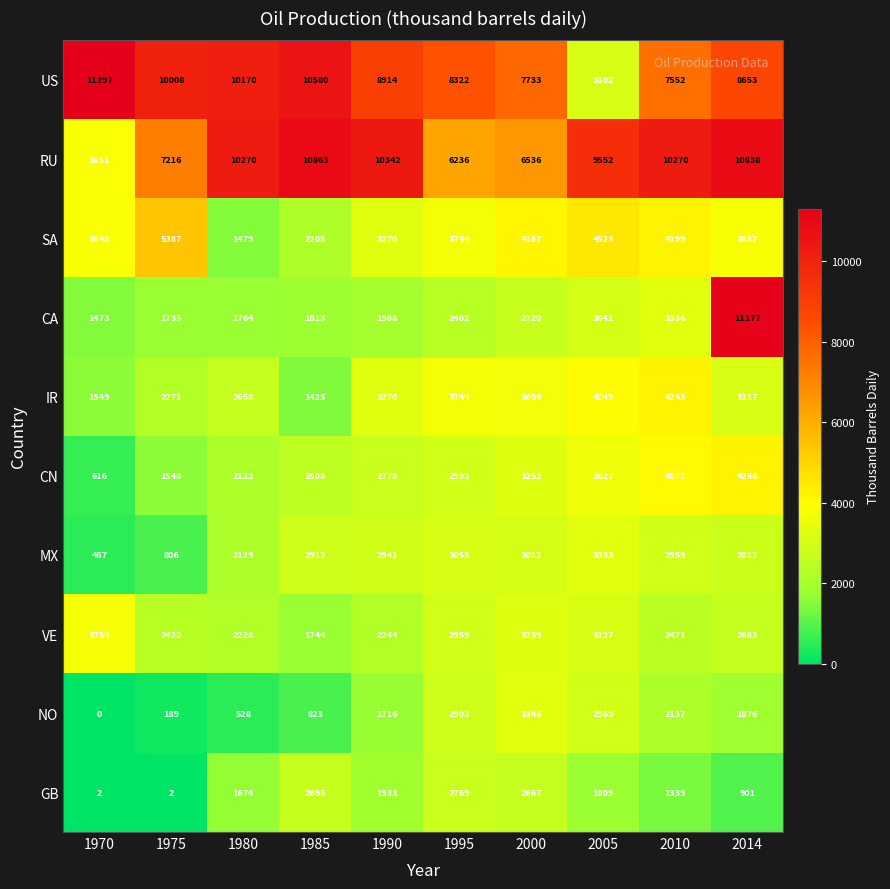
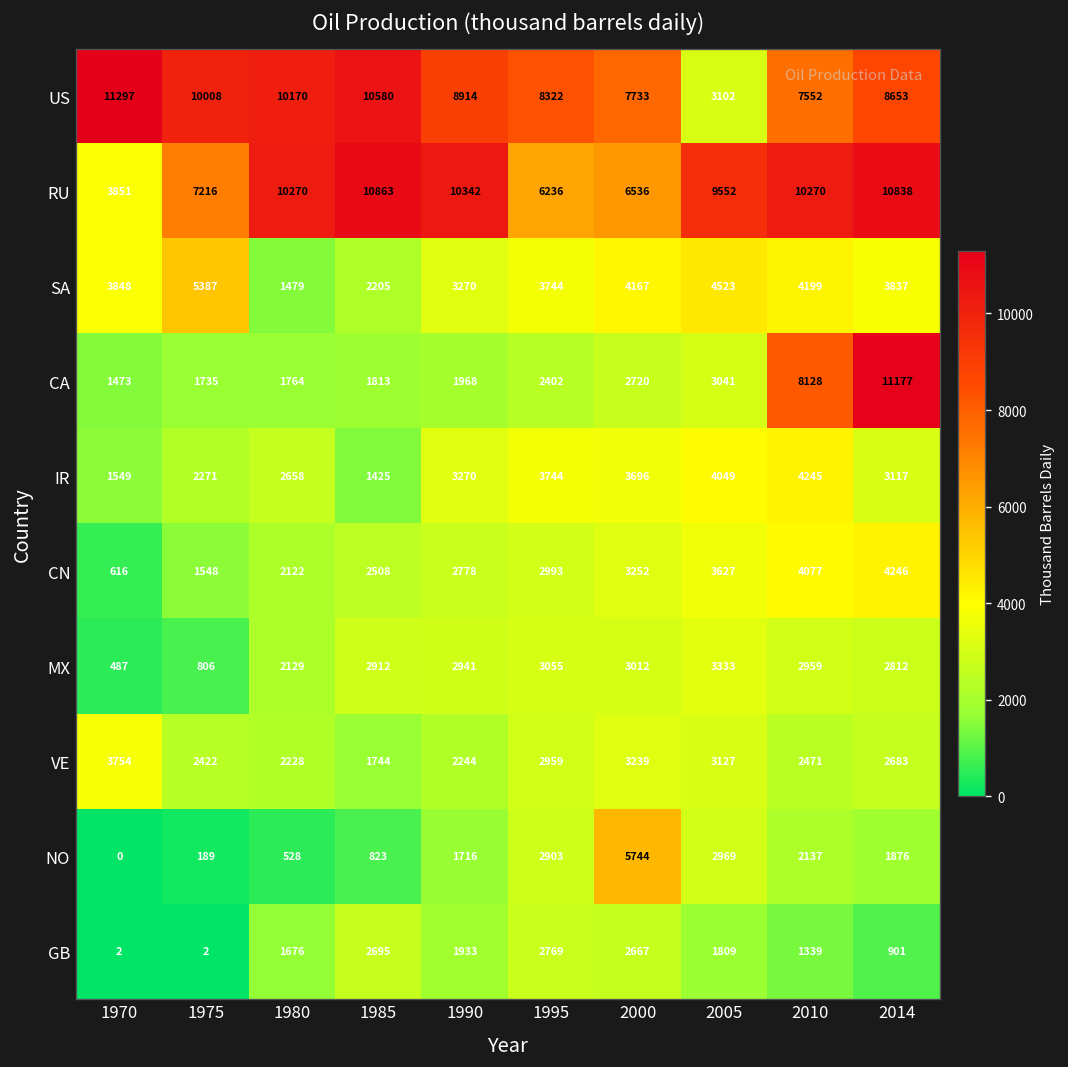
  {
    "US": {
      "1970": 11297,
      "1975": 10008,
      "1980": 10170,
      "1985": 10580,
      "1990": 8914,
      "1995": 8322,
      "2000": 7733,
      "2005": 3102,
      "2010": 7552
    },
    "RU": {
      "1970": 3851,
      "1975": 7216,
      "1980": 10270,
      "1985": 10863,
      "1990": 10342,
      "1995": 6236,
      "2000": 6536,
      "2005": 9552,
      "2010": 10270,
      "2014": 10838
    },
    "SA": {
      "1970": 3848,
      "1975": 5387,
      "1980": 1479,
      "1985": 2205,
      "1990": 3270,
      "1995": 3744,
      "2000": 4167,
      "2005": 4523,
      "2010": 4199,
      "2014": 3837
    },
    "CA": {
      "1970": 1473,
      "1975": 1735,
      "1980": 1764,
      "1985": 1813,
      "1990": 1968,
      "1995": 2402,
      "2000": 2720,
      "2005": 3041,
-     "2010": 3336,
+     "2010": 8128,
      "2014": 11177
    },
    "IR": {
      "1970": 1549,
      "1975": 2271,
      "1980": 2658,
      "1985": 1425,
      "1990": 3270,
      "1995": 3744,
      "2000": 3696,
      "2005": 4049,
      "2010": 4245,
      "2014": 3117
    },
    "CN": {
      "1970": 616,
      "1975": 1548,
      "1980": 2122,
      "1985": 2508,
      "1990": 2778,
      "1995": 2993,
      "2000": 3252,
      "2005": 3627,
      "2010": 4077,
      "2014": 4246
    },
    "MX": {
      "1970": 487,
      "1975": 806,
      "1980": 2129,
      "1985": 2912,
      "1990": 2941,
      "1995": 3055,
      "2000": 3012,
      "2005": 3333,
      "2010": 2959,
      "2014": 2812
    },
    "VE": {
      "1970": 3754,
      "1975": 2422,
      "1980": 2228,
      "1985": 1744,
      "1990": 2244,
      "1995": 2959,
      "2000": 3239,
      "2005": 3127,
      "2010": 2471,
      "2014": 2683
    },
    "NO": {
      "1970": 0,
      "1975": 189,
      "1980": 528,
      "1985": 823,
      "1990": 1716,
      "1995": 2903,
-     "2000": 3346,
+     "2000": 5744,
      "2005": 2969,
      "2010": 2137,
      "2014": 1876
    },
    "GB": {
      "1970": 2,
      "1975": 2,
      "1980": 1676,
      "1985": 2695,
      "1990": 1933,
      "1995": 2769,
      "2000": 2667,
      "2005": 1809,
      "2010": 1339,
      "2014": 901
    }
  }
